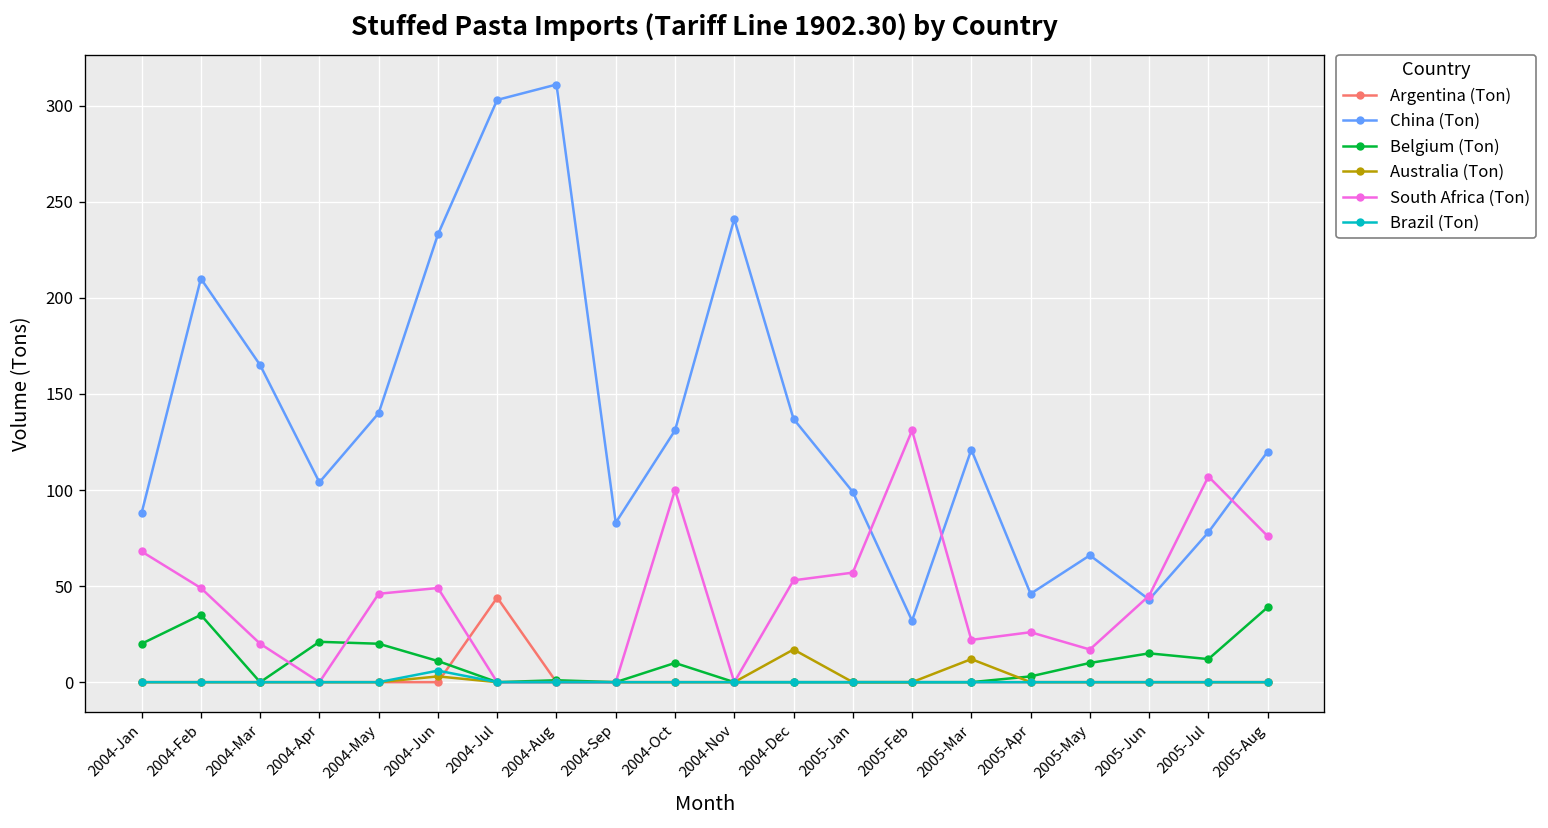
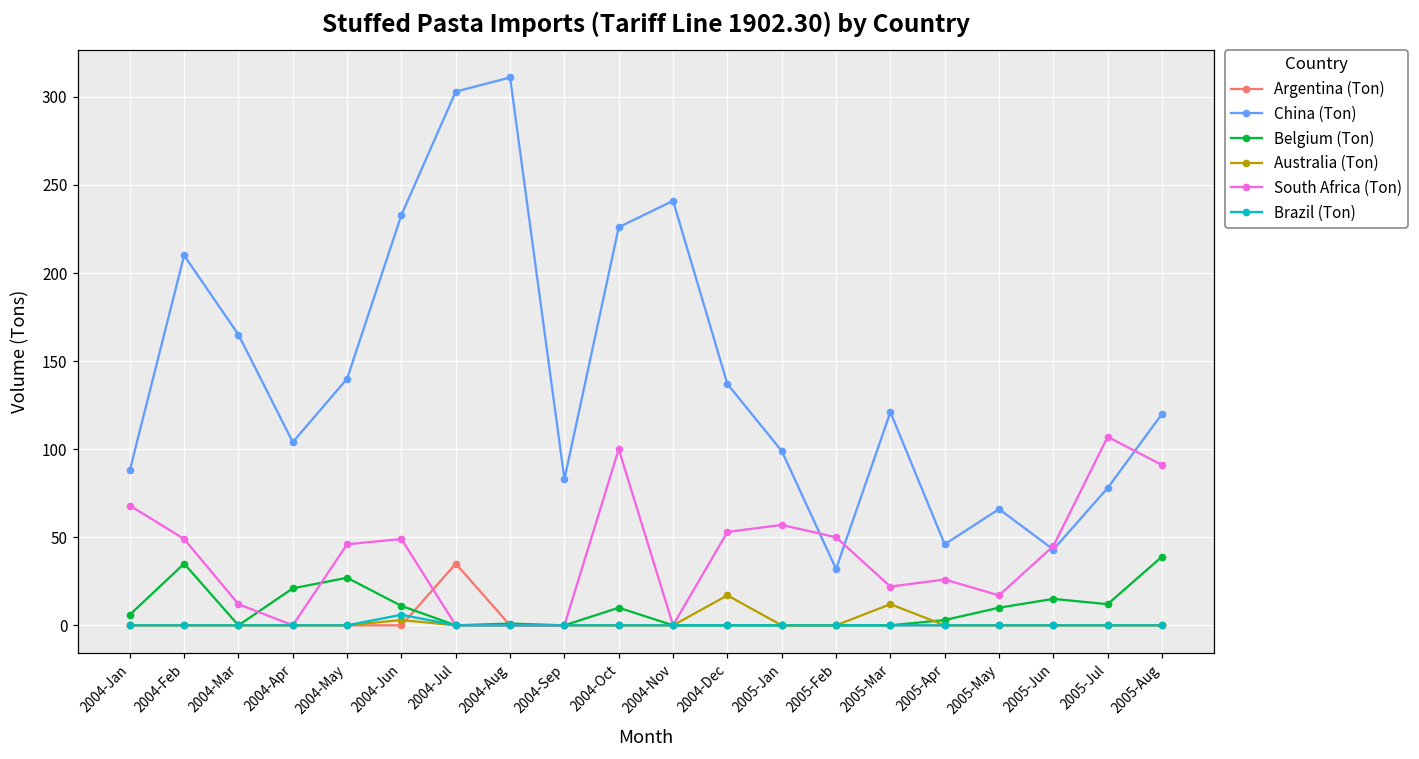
  {
    "Argentina (Ton)": {
      "2004-Jun": 0,
-     "2004-Jul": 44
+     "2004-Jul": 35
    },
    "China (Ton)": {
      "2004-Jan": 88,
      "2004-Feb": 210,
      "2004-Mar": 165,
      "2004-Apr": 104,
      "2004-May": 140,
      "2004-Jun": 233,
      "2004-Jul": 303,
      "2004-Aug": 311,
      "2004-Sep": 83,
-     "2004-Oct": 131,
+     "2004-Oct": 226,
      "2004-Nov": 241,
      "2004-Dec": 137,
      "2005-Jan": 99,
      "2005-Feb": 32,
      "2005-Mar": 121,
      "2005-Apr": 46,
      "2005-May": 66,
      "2005-Jun": 43,
      "2005-Jul": 78,
      "2005-Aug": 120
    },
    "Belgium (Ton)": {
-     "2004-Jan": 20,
+     "2004-Jan": 6,
      "2004-Feb": 35,
      "2004-Apr": 21,
-     "2004-May": 20,
+     "2004-May": 27,
      "2004-Jun": 11,
      "2004-Oct": 10,
      "2005-Apr": 3,
      "2005-May": 10,
      "2005-Jun": 15,
      "2005-Jul": 12,
      "2005-Aug": 39
    },
    "Australia (Ton)": {
      "2004-Jun": 3,
      "2004-Dec": 17,
      "2005-Mar": 12
    },
    "South Africa (Ton)": {
      "2004-Jan": 68,
      "2004-Feb": 49,
-     "2004-Mar": 20,
+     "2004-Mar": 12,
      "2004-May": 46,
      "2004-Jun": 49,
      "2004-Oct": 100,
      "2004-Dec": 53,
      "2005-Jan": 57,
-     "2005-Feb": 131,
+     "2005-Feb": 50,
      "2005-Mar": 22,
      "2005-Apr": 26,
      "2005-May": 17,
      "2005-Jun": 45,
      "2005-Jul": 107,
-     "2005-Aug": 76
+     "2005-Aug": 91
    },
    "Brazil (Ton)": {
      "2004-Jun": 6
    }
  }
